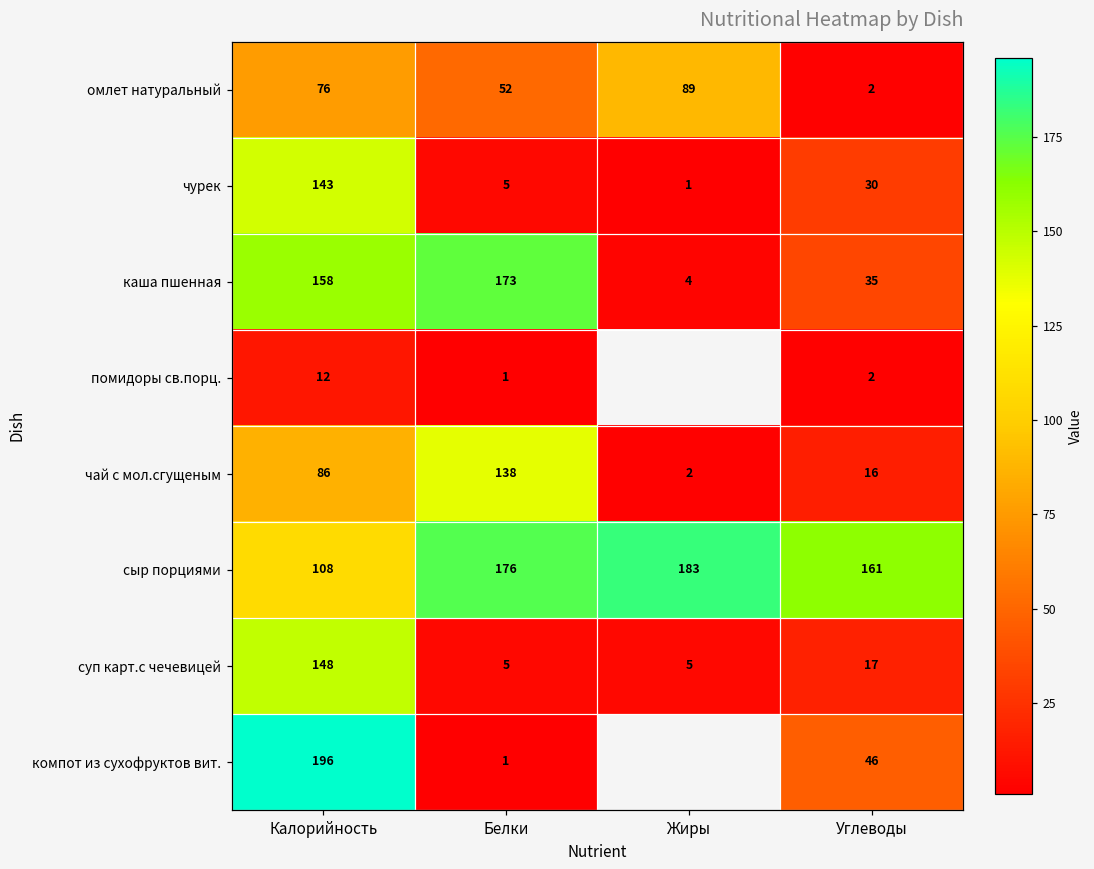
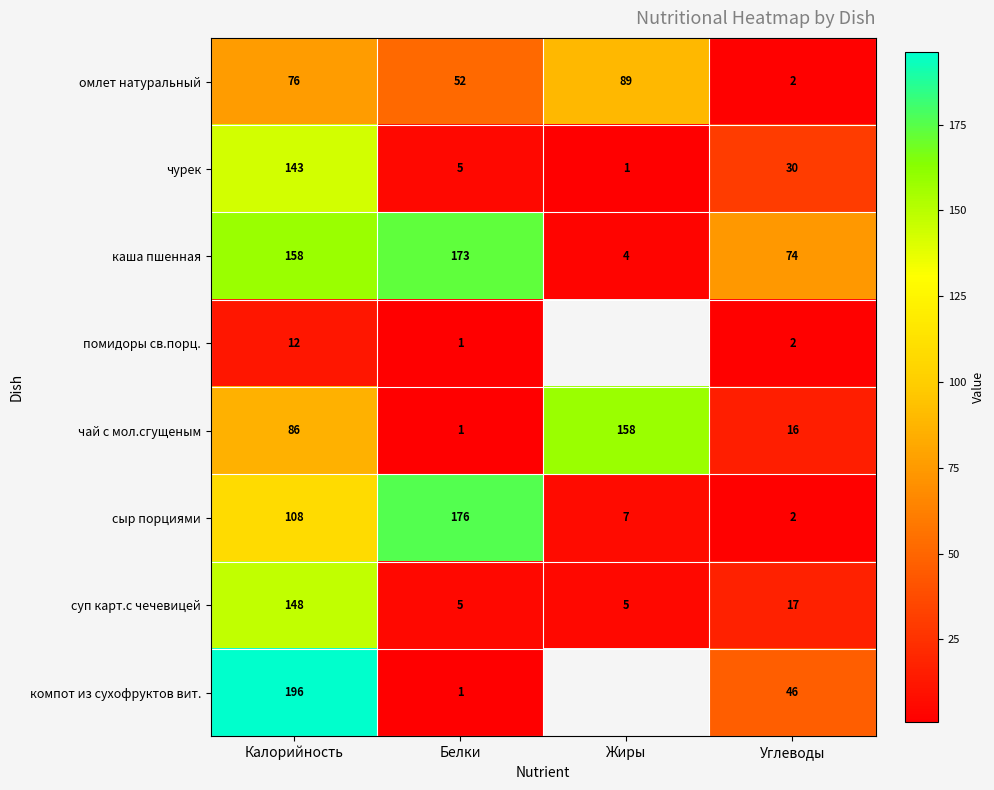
  {
    "омлет натуральный": {
      "Калорийность": 76,
      "Белки": 52,
      "Жиры": 89,
      "Углеводы": 2
    },
    "чурек": {
      "Калорийность": 143,
      "Белки": 5,
      "Жиры": 1,
      "Углеводы": 30
    },
    "каша пшенная": {
      "Калорийность": 158,
      "Белки": 173,
      "Жиры": 4,
-     "Углеводы": 35
+     "Углеводы": 74
    },
    "помидоры св.порц.": {
      "Калорийность": 12,
      "Белки": 1,
      "Углеводы": 2
    },
    "чай с мол.сгущеным": {
      "Калорийность": 86,
-     "Белки": 138,
-     "Жиры": 2,
+     "Белки": 1,
+     "Жиры": 158,
      "Углеводы": 16
    },
    "сыр порциями": {
      "Калорийность": 108,
      "Белки": 176,
-     "Жиры": 183,
-     "Углеводы": 161
+     "Жиры": 7,
+     "Углеводы": 2
    },
    "суп карт.с чечевицей": {
      "Калорийность": 148,
      "Белки": 5,
      "Жиры": 5,
      "Углеводы": 17
    },
    "компот из сухофруктов вит.": {
      "Калорийность": 196,
      "Белки": 1,
      "Углеводы": 46
    }
  }
